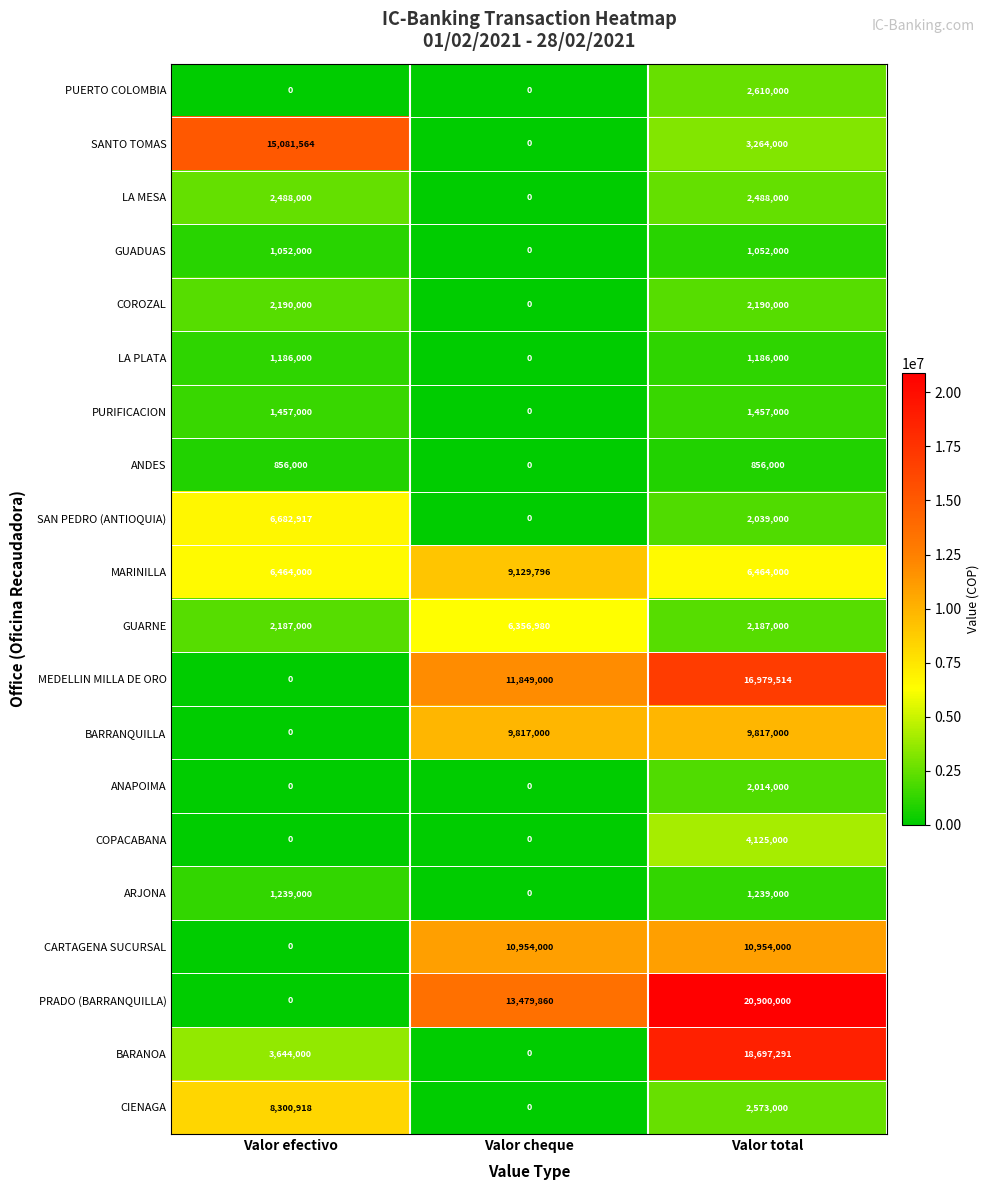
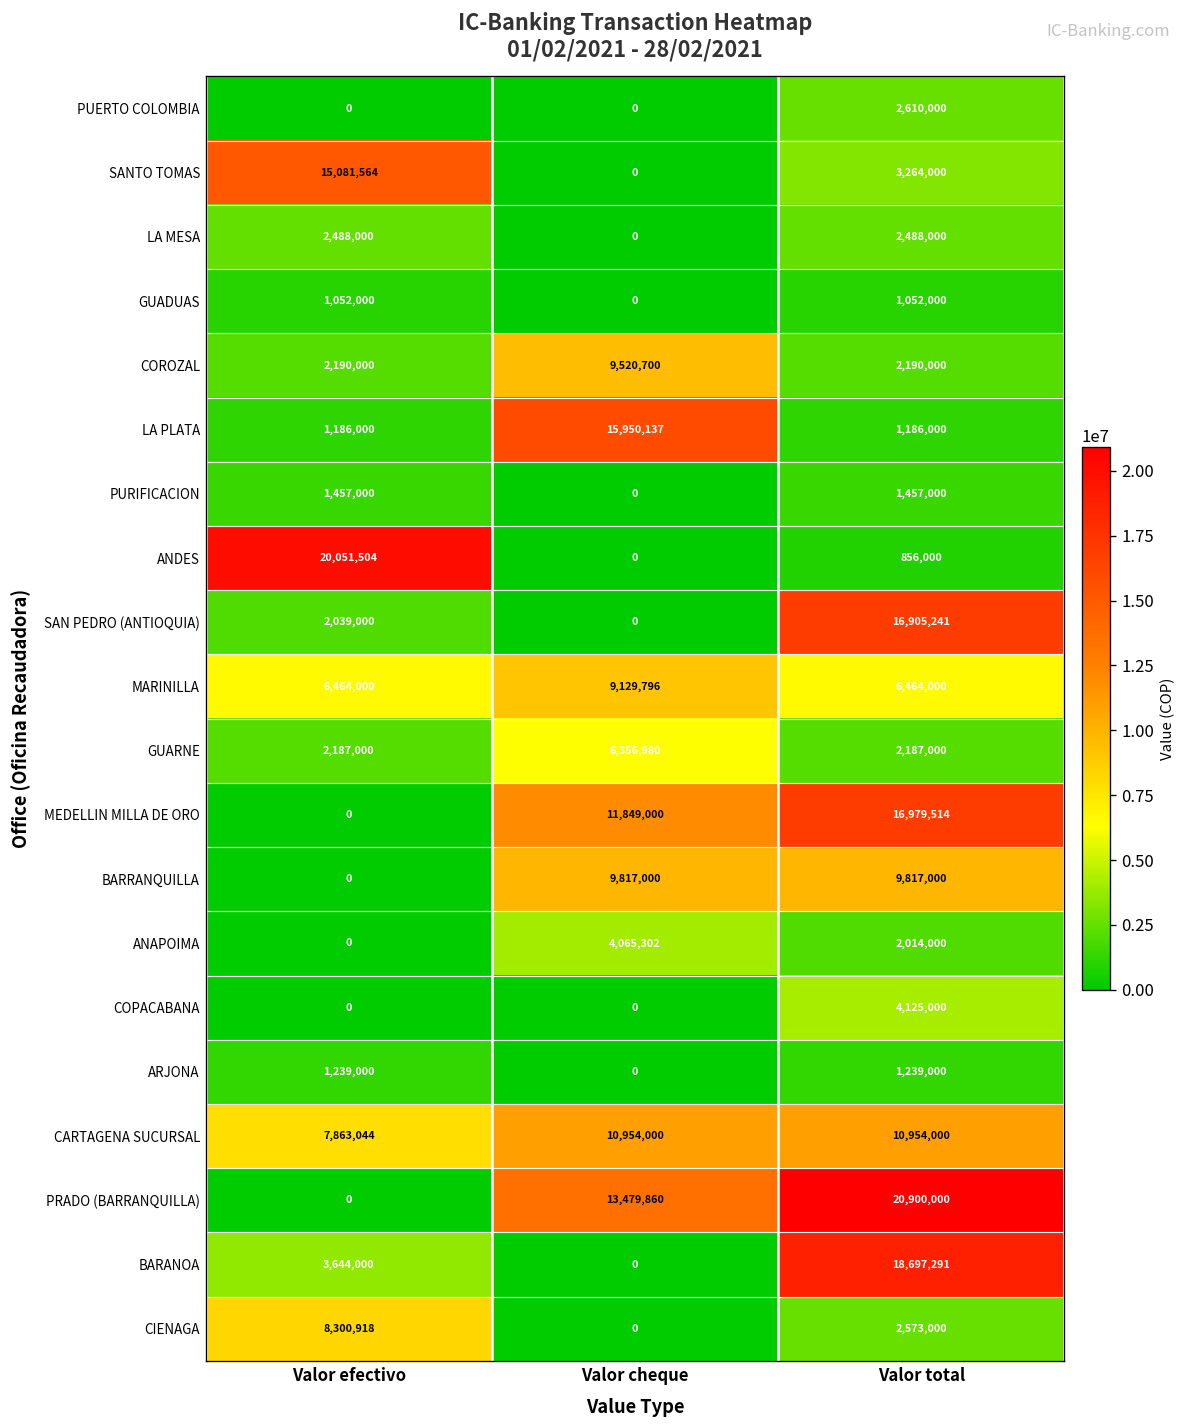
  {
    "PUERTO COLOMBIA": {
      "Valor efectivo": "0",
      "Valor cheque": "0",
      "Valor total": "2,610,000"
    },
    "SANTO TOMAS": {
      "Valor efectivo": "15,081,564",
      "Valor cheque": "0",
      "Valor total": "3,264,000"
    },
    "LA MESA": {
      "Valor efectivo": "2,488,000",
      "Valor cheque": "0",
      "Valor total": "2,488,000"
    },
    "GUADUAS": {
      "Valor efectivo": "1,052,000",
      "Valor cheque": "0",
      "Valor total": "1,052,000"
    },
    "COROZAL": {
      "Valor efectivo": "2,190,000",
-     "Valor cheque": "0",
+     "Valor cheque": "9,520,700",
      "Valor total": "2,190,000"
    },
    "LA PLATA": {
      "Valor efectivo": "1,186,000",
-     "Valor cheque": "0",
+     "Valor cheque": "15,950,137",
      "Valor total": "1,186,000"
    },
    "PURIFICACION": {
      "Valor efectivo": "1,457,000",
      "Valor cheque": "0",
      "Valor total": "1,457,000"
    },
    "ANDES": {
-     "Valor efectivo": "856,000",
+     "Valor efectivo": "20,051,504",
      "Valor cheque": "0",
      "Valor total": "856,000"
    },
    "SAN PEDRO (ANTIOQUIA)": {
-     "Valor efectivo": "6,682,917",
+     "Valor efectivo": "2,039,000",
      "Valor cheque": "0",
-     "Valor total": "2,039,000"
+     "Valor total": "16,905,241"
    },
    "MARINILLA": {
      "Valor efectivo": "6,464,000",
      "Valor cheque": "9,129,796",
      "Valor total": "6,464,000"
    },
    "GUARNE": {
      "Valor efectivo": "2,187,000",
      "Valor cheque": "6,356,980",
      "Valor total": "2,187,000"
    },
    "MEDELLIN MILLA DE ORO": {
      "Valor efectivo": "0",
      "Valor cheque": "11,849,000",
      "Valor total": "16,979,514"
    },
    "BARRANQUILLA": {
      "Valor efectivo": "0",
      "Valor cheque": "9,817,000",
      "Valor total": "9,817,000"
    },
    "ANAPOIMA": {
      "Valor efectivo": "0",
-     "Valor cheque": "0",
+     "Valor cheque": "4,065,302",
      "Valor total": "2,014,000"
    },
    "COPACABANA": {
      "Valor efectivo": "0",
      "Valor cheque": "0",
      "Valor total": "4,125,000"
    },
    "ARJONA": {
      "Valor efectivo": "1,239,000",
      "Valor cheque": "0",
      "Valor total": "1,239,000"
    },
    "CARTAGENA SUCURSAL": {
-     "Valor efectivo": "0",
+     "Valor efectivo": "7,863,044",
      "Valor cheque": "10,954,000",
      "Valor total": "10,954,000"
    },
    "PRADO (BARRANQUILLA)": {
      "Valor efectivo": "0",
      "Valor cheque": "13,479,860",
      "Valor total": "20,900,000"
    },
    "BARANOA": {
      "Valor efectivo": "3,644,000",
      "Valor cheque": "0",
      "Valor total": "18,697,291"
    },
    "CIENAGA": {
      "Valor efectivo": "8,300,918",
      "Valor cheque": "0",
      "Valor total": "2,573,000"
    }
  }
